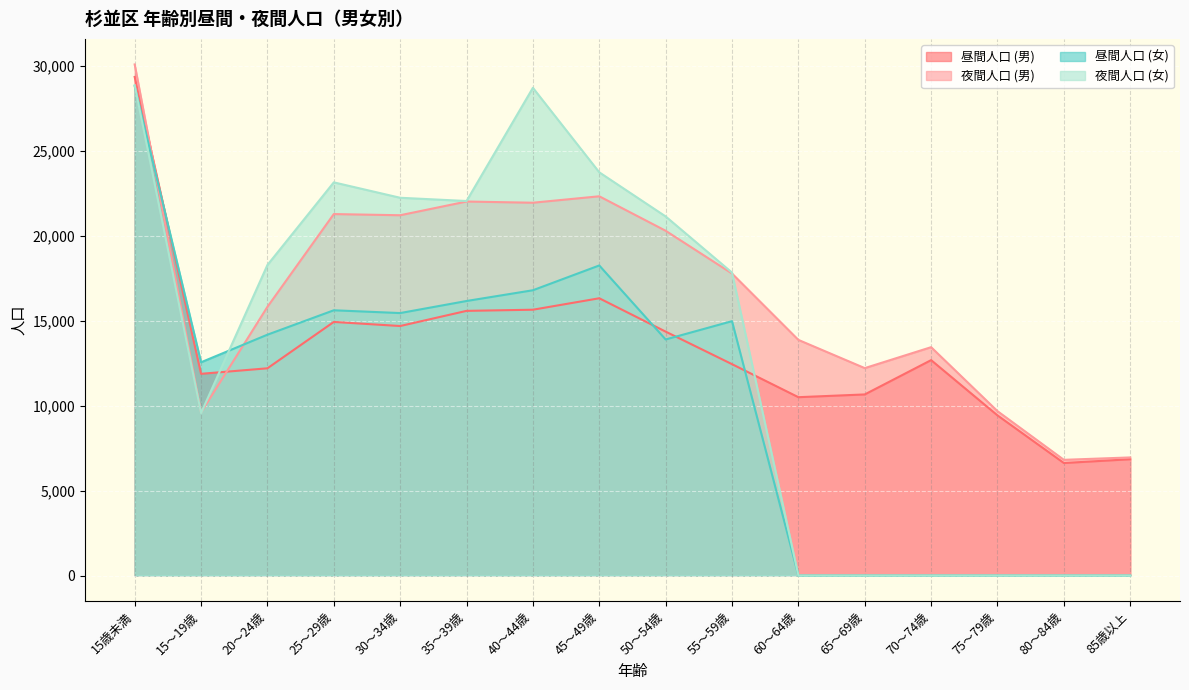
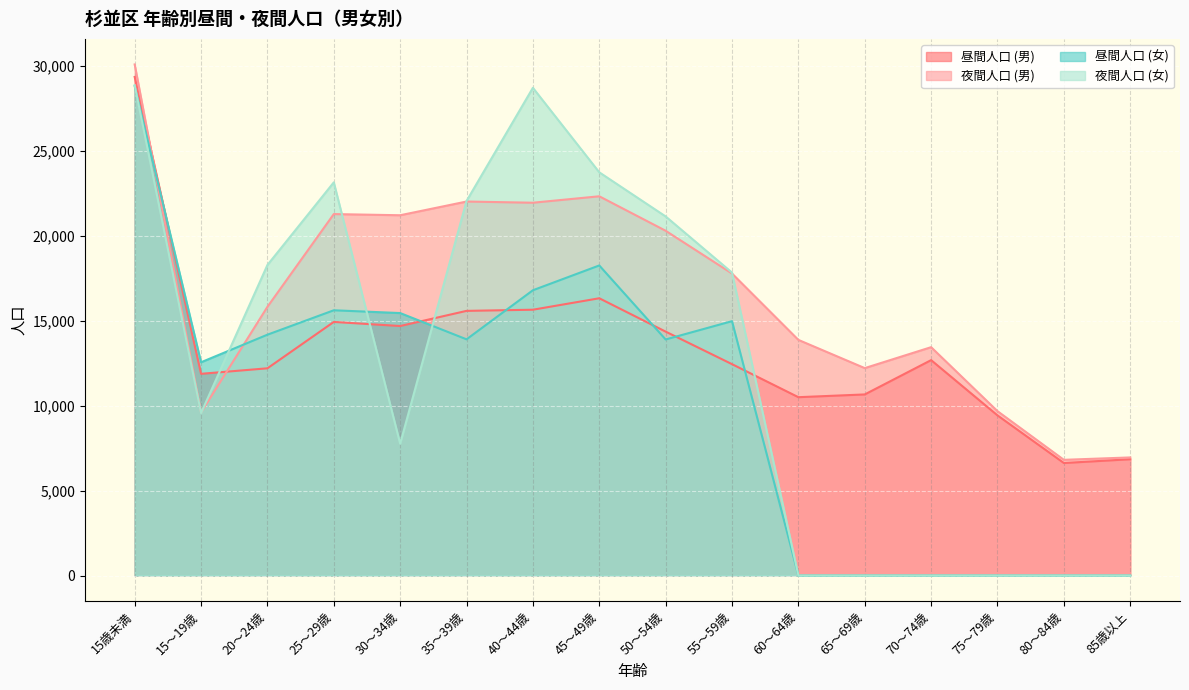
  {
    "昼間人口 (女)": {
      "15～19歳": "12,600",
      "20～24歳": "14,200",
      "25～29歳": "15,600",
      "30～34歳": "15,400",
-     "35～39歳": "16,200",
+     "35～39歳": "13,900",
      "40～44歳": "16,800",
      "45～49歳": "18,300",
      "50～54歳": "13,900",
      "55～59歳": "15,000"
    },
    "夜間人口 (女)": {
      "20～24歳": "18,300",
      "25～29歳": "23,100",
-     "30～34歳": "22,200",
+     "30～34歳": "7,800",
      "40～44歳": "28,700",
      "45～49歳": "23,700",
      "50～54歳": "21,100"
    }
  }
